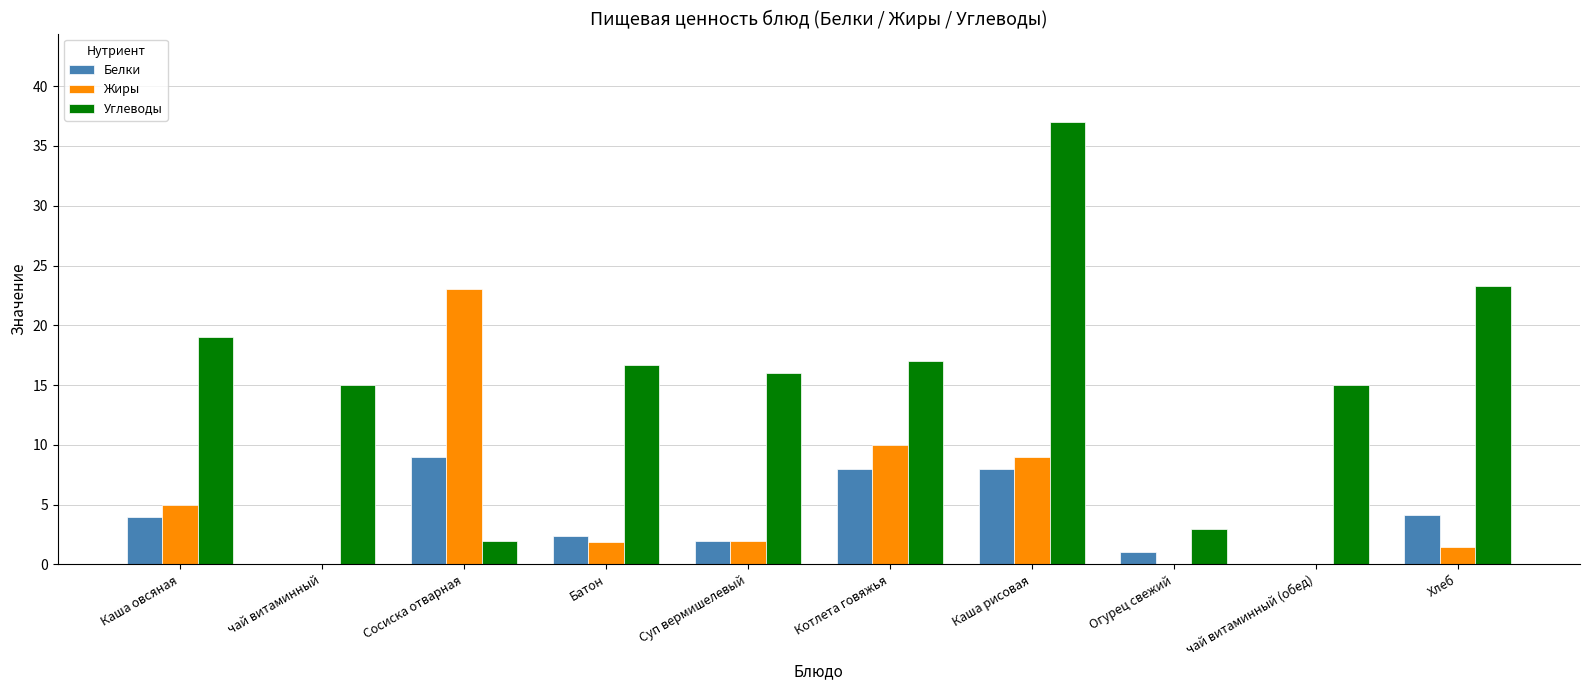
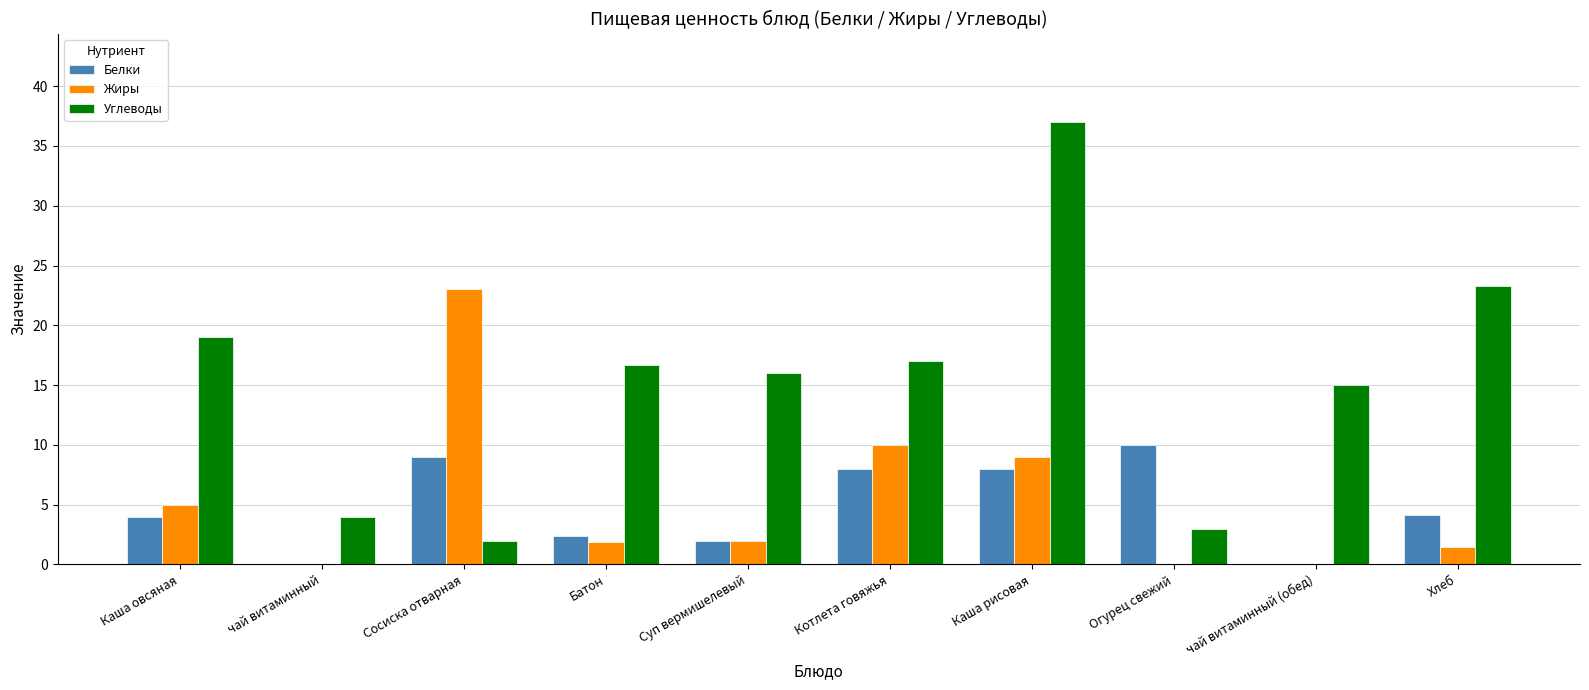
  {
    "Белки": {
      "Каша овсяная": 4,
      "чай витаминный": 0,
      "Сосиска отварная": 9,
      "Батон": 2.4,
      "Суп вермишелевый": 2,
      "Котлета говяжья": 8,
      "Каша рисовая": 8,
-     "Огурец свежий": 1,
+     "Огурец свежий": 10,
      "чай витаминный (обед)": 0,
      "Хлеб": 4
    },
    "Жиры": {
      "Каша овсяная": 5,
      "чай витаминный": 0,
      "Сосиска отварная": 23,
      "Батон": 2,
      "Суп вермишелевый": 2,
      "Котлета говяжья": 10,
      "Каша рисовая": 9,
      "Огурец свежий": 0,
      "чай витаминный (обед)": 0,
      "Хлеб": 1.5
    },
    "Углеводы": {
      "Каша овсяная": 19,
-     "чай витаминный": 15,
+     "чай витаминный": 4,
      "Сосиска отварная": 2,
      "Батон": 16.7,
      "Суп вермишелевый": 16,
      "Котлета говяжья": 17,
      "Каша рисовая": 37,
      "Огурец свежий": 3,
      "чай витаминный (обед)": 15,
      "Хлеб": 23.3
    }
  }
